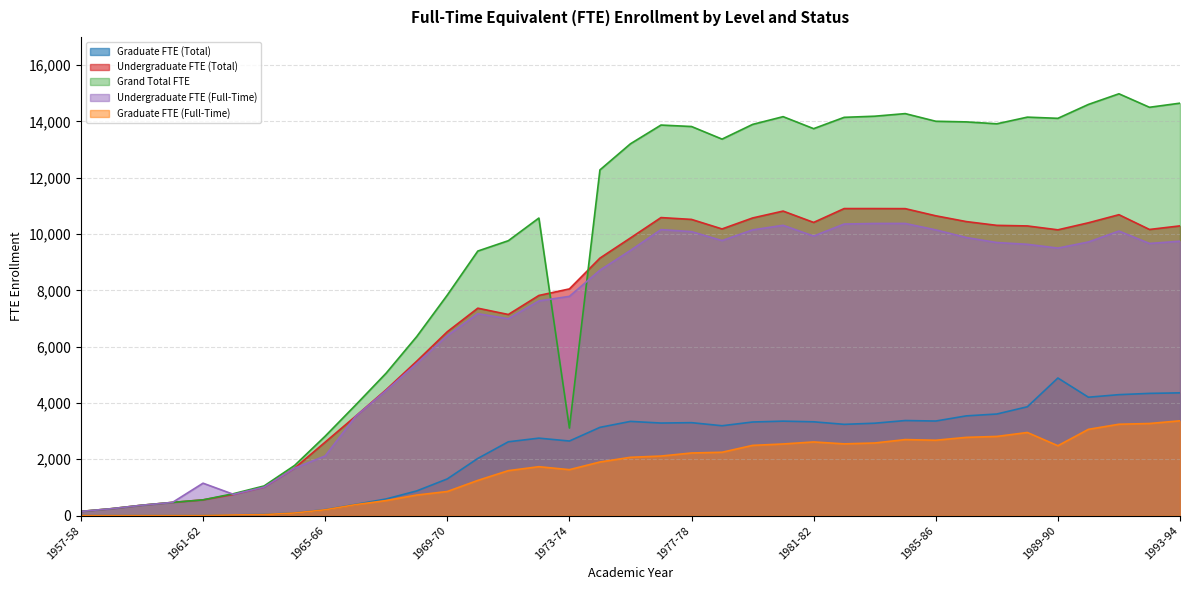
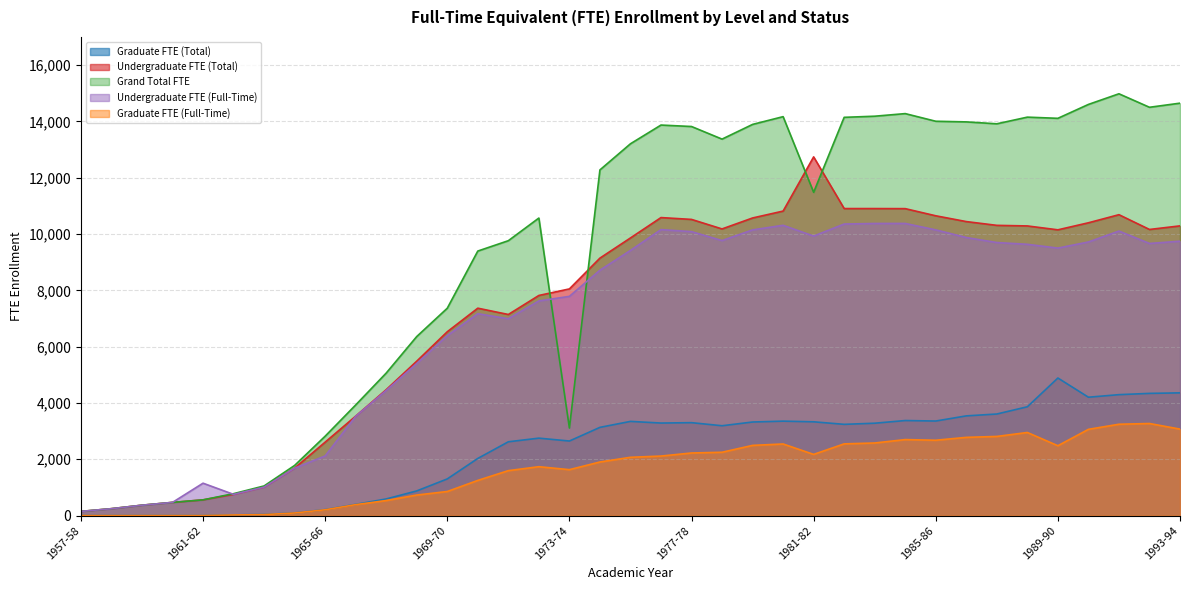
  {
    "Graduate FTE (Total)": {
      "1969-70": "1,300",
      "1973-74": "2,600",
      "1977-78": "3,300",
      "1981-82": "3,300",
      "1985-86": "3,400",
      "1989-90": "4,900",
      "1993-94": "4,400"
    },
    "Undergraduate FTE (Total)": {
      "1965-66": "2,600",
      "1969-70": "6,500",
      "1973-74": "8,100",
      "1977-78": "10,500",
-     "1981-82": "10,400",
+     "1981-82": "12,700",
      "1985-86": "10,600",
      "1989-90": "10,100",
      "1993-94": "10,300"
    },
    "Grand Total FTE": {
      "1965-66": "2,800",
-     "1969-70": "7,800",
+     "1969-70": "7,400",
      "1973-74": "3,100",
      "1977-78": "13,800",
-     "1981-82": "13,700",
+     "1981-82": "11,500",
      "1985-86": "14,000",
      "1989-90": "14,100",
      "1993-94": "14,600"
    },
    "Undergraduate FTE (Full-Time)": {
      "1961-62": "1,200",
      "1965-66": "2,100",
      "1969-70": "6,400",
      "1973-74": "7,800",
      "1977-78": "10,100",
      "1981-82": "9,900",
      "1985-86": "10,100",
      "1989-90": "9,500",
      "1993-94": "9,700"
    },
    "Graduate FTE (Full-Time)": {
      "1969-70": "900",
      "1973-74": "1,600",
      "1977-78": "2,200",
-     "1981-82": "2,600",
+     "1981-82": "2,200",
      "1985-86": "2,700",
      "1989-90": "2,500",
-     "1993-94": "3,400"
+     "1993-94": "3,100"
    }
  }
